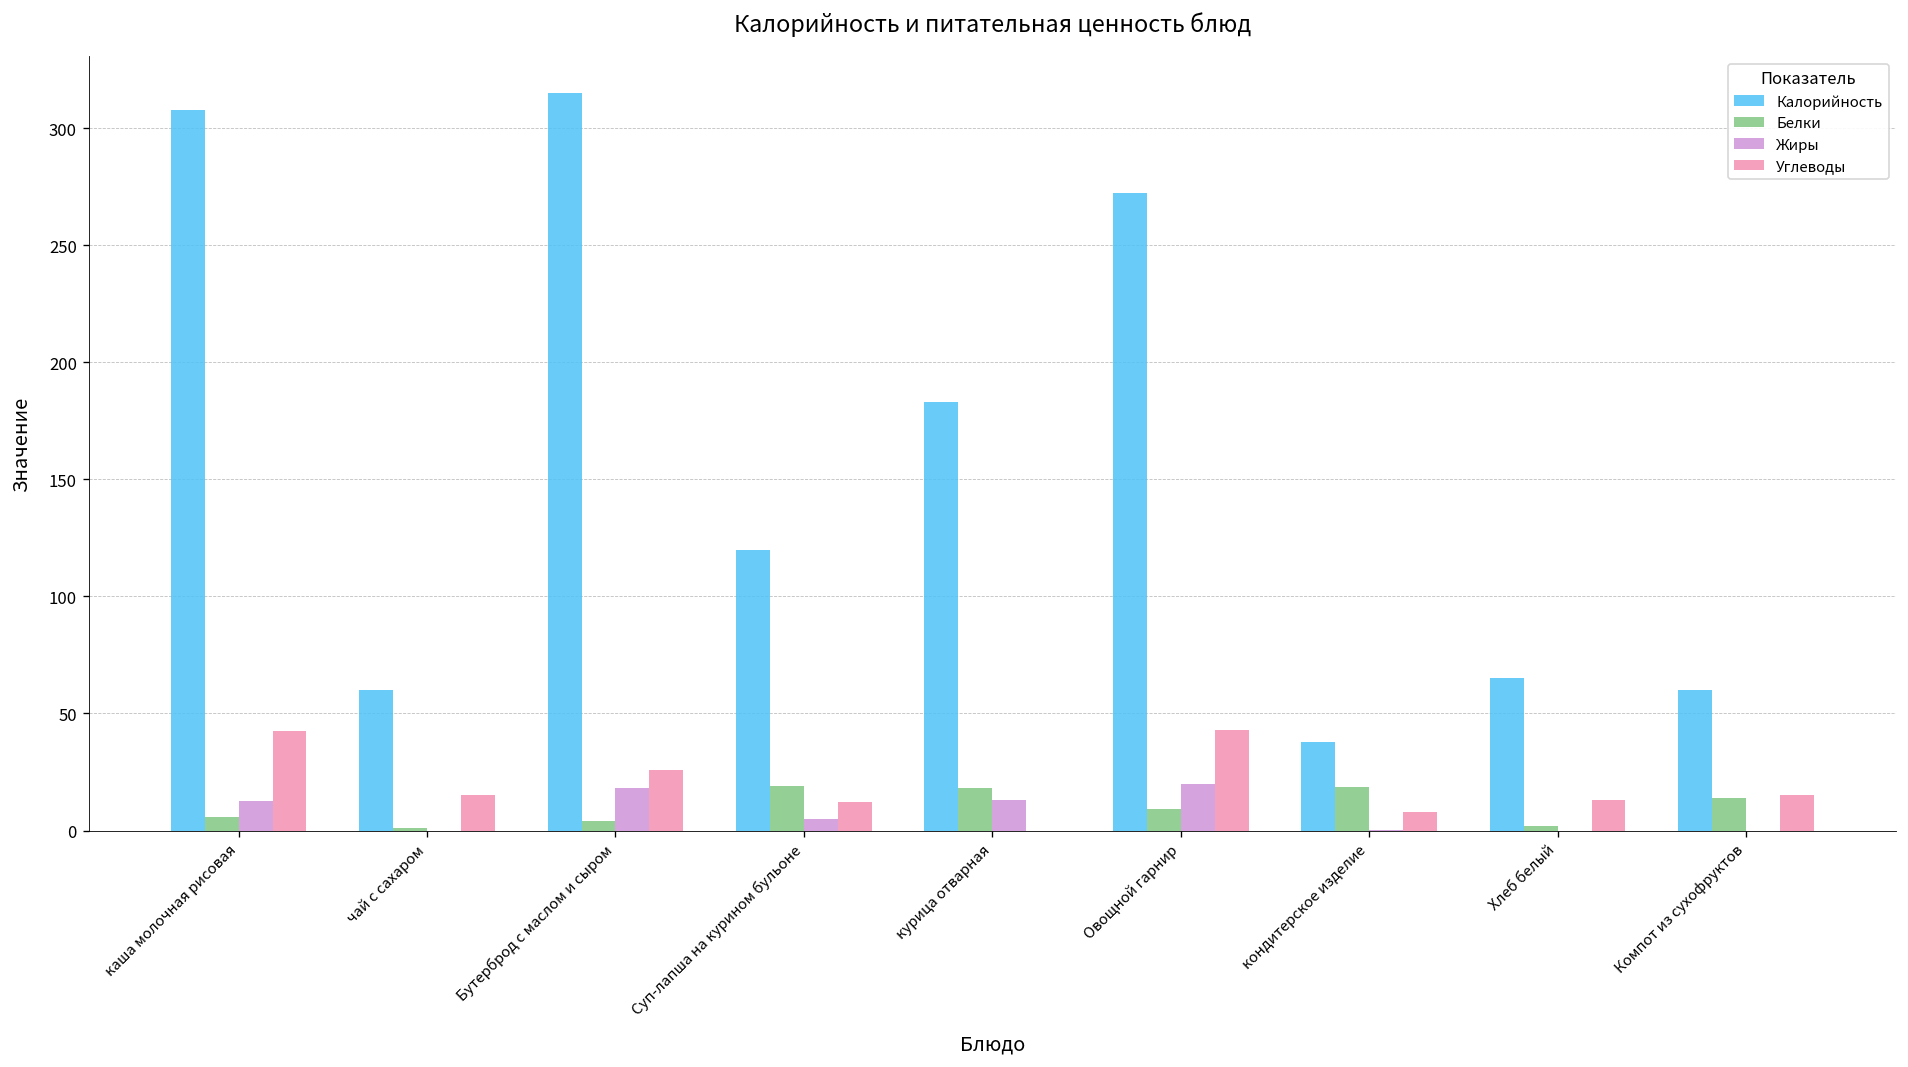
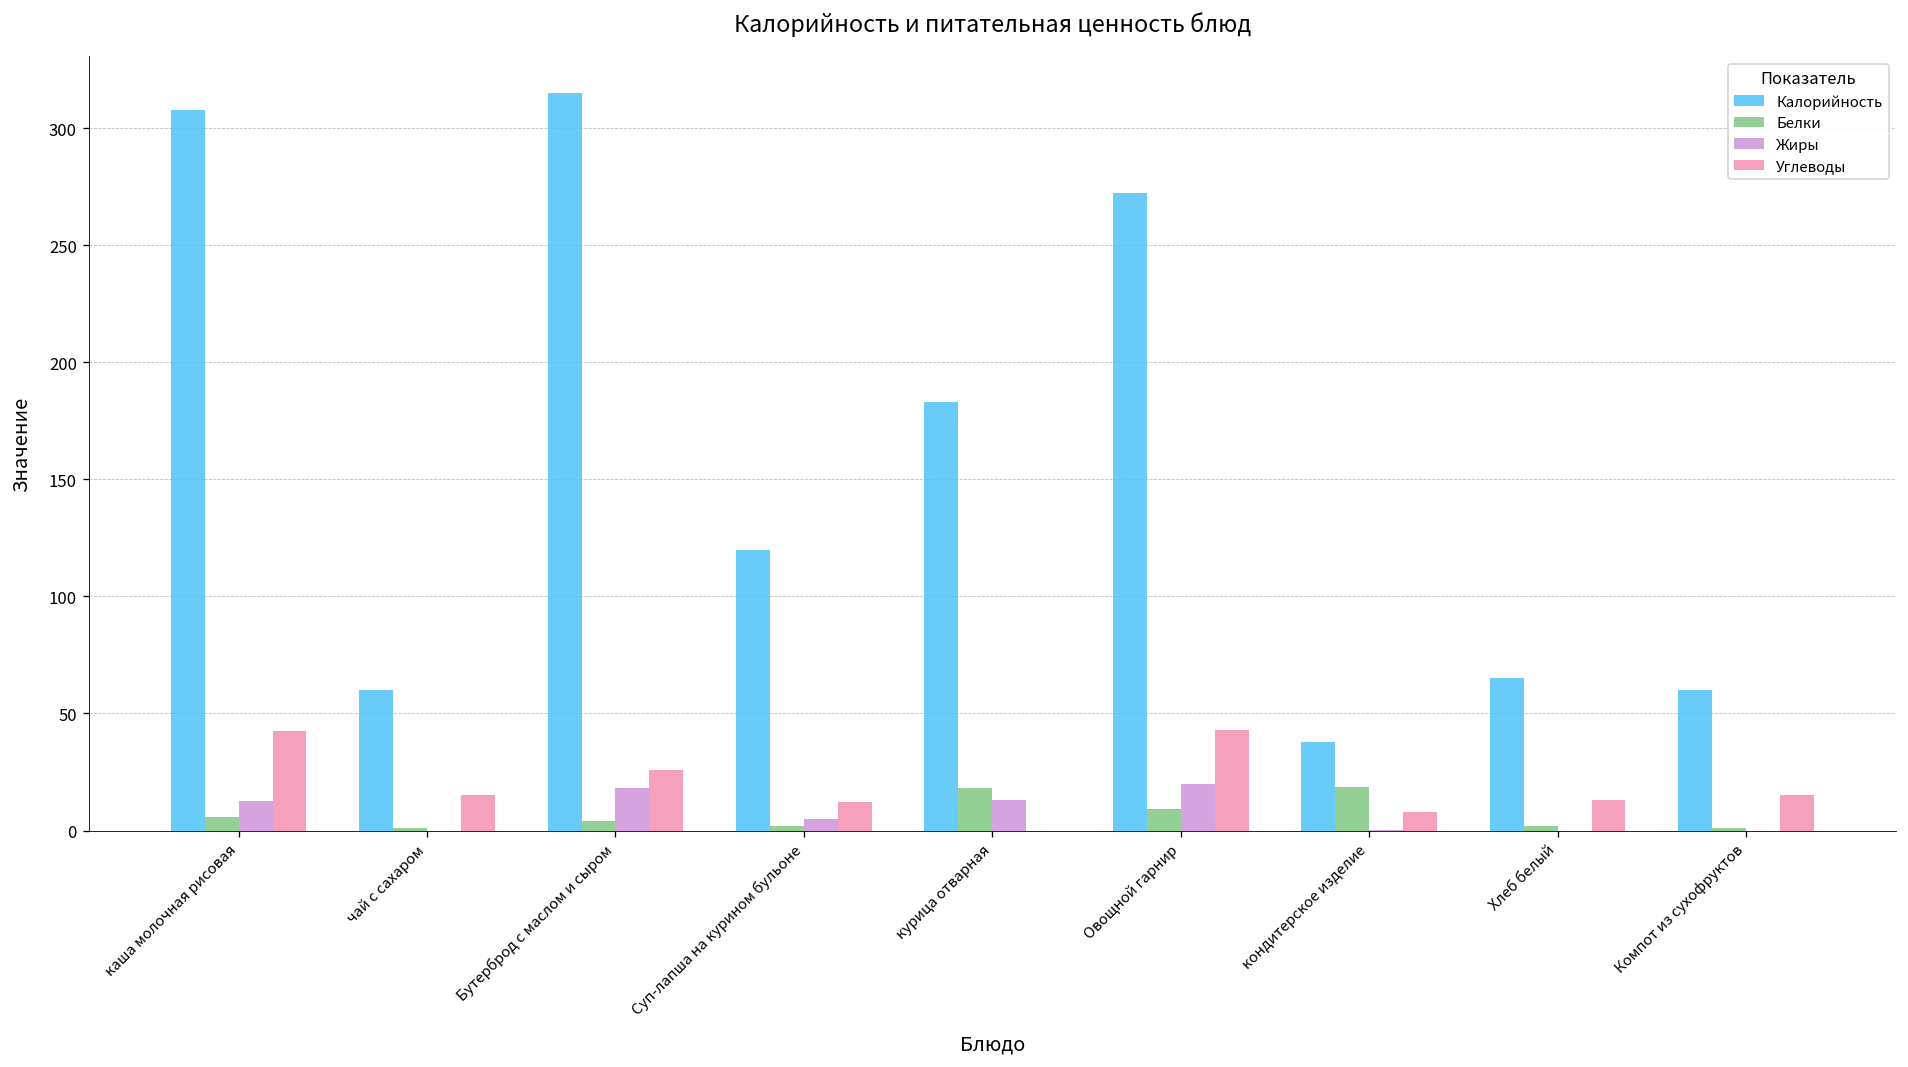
  {
    "Калорийность": {
      "каша молочная рисовая": 308,
      "чай с сахаром": 60,
      "Бутерброд с маслом и сыром": 315,
      "Суп-лапша на курином бульоне": 120,
      "курица отварная": 183,
      "Овощной гарнир": 272,
      "кондитерское изделие": 38,
      "Хлеб белый": 65,
      "Компот из сухофруктов": 60
    },
    "Белки": {
      "каша молочная рисовая": 6,
      "Бутерброд с маслом и сыром": 4,
-     "Суп-лапша на курином бульоне": 19,
+     "Суп-лапша на курином бульоне": 2,
      "курица отварная": 18,
      "Овощной гарнир": 9,
      "кондитерское изделие": 19,
      "Хлеб белый": 2,
-     "Компот из сухофруктов": 14
+     "Компот из сухофруктов": 1
    }
  }
